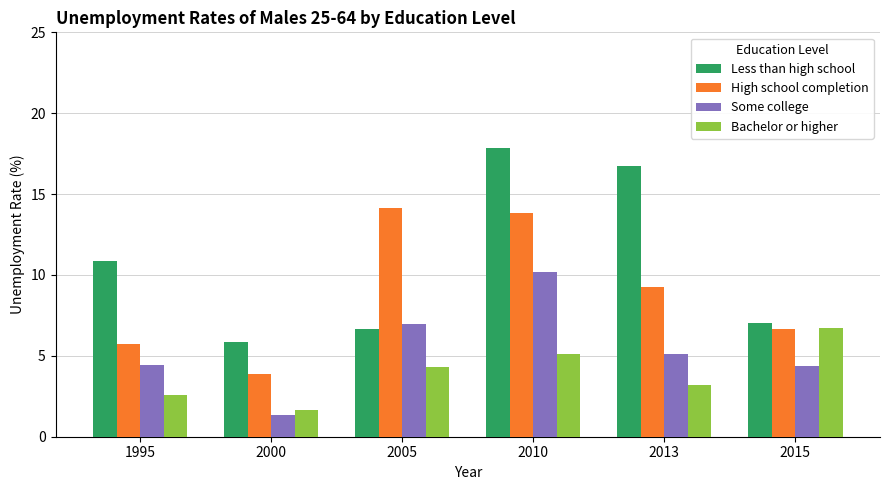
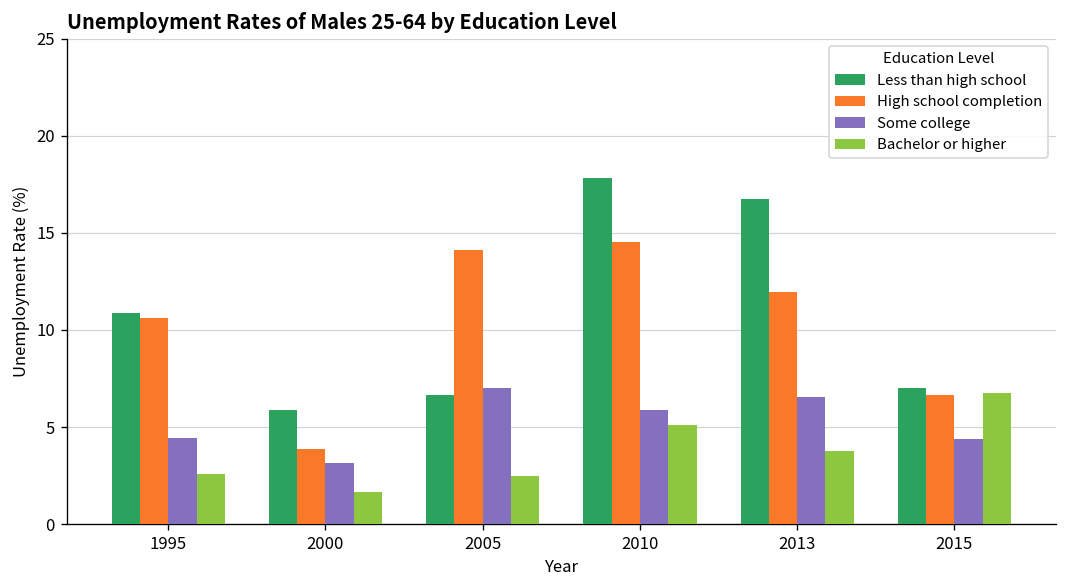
  {
    "Less than high school": {
      "1995": 10.9,
      "2000": 5.9,
      "2005": 6.7,
      "2010": 17.8,
      "2013": 16.8,
      "2015": 7.0
    },
    "High school completion": {
-     "1995": 5.7,
+     "1995": 10.6,
      "2000": 3.9,
      "2005": 14.1,
-     "2010": 13.8,
-     "2013": 9.2,
+     "2010": 14.5,
+     "2013": 12.0,
      "2015": 6.7
    },
    "Some college": {
      "1995": 4.4,
-     "2000": 1.4,
+     "2000": 3.1,
      "2005": 7.0,
-     "2010": 10.2,
-     "2013": 5.1,
+     "2010": 5.9,
+     "2013": 6.5,
      "2015": 4.4
    },
    "Bachelor or higher": {
      "1995": 2.6,
      "2000": 1.6,
-     "2005": 4.3,
+     "2005": 2.5,
      "2010": 5.1,
-     "2013": 3.2,
+     "2013": 3.7,
      "2015": 6.7
    }
  }
